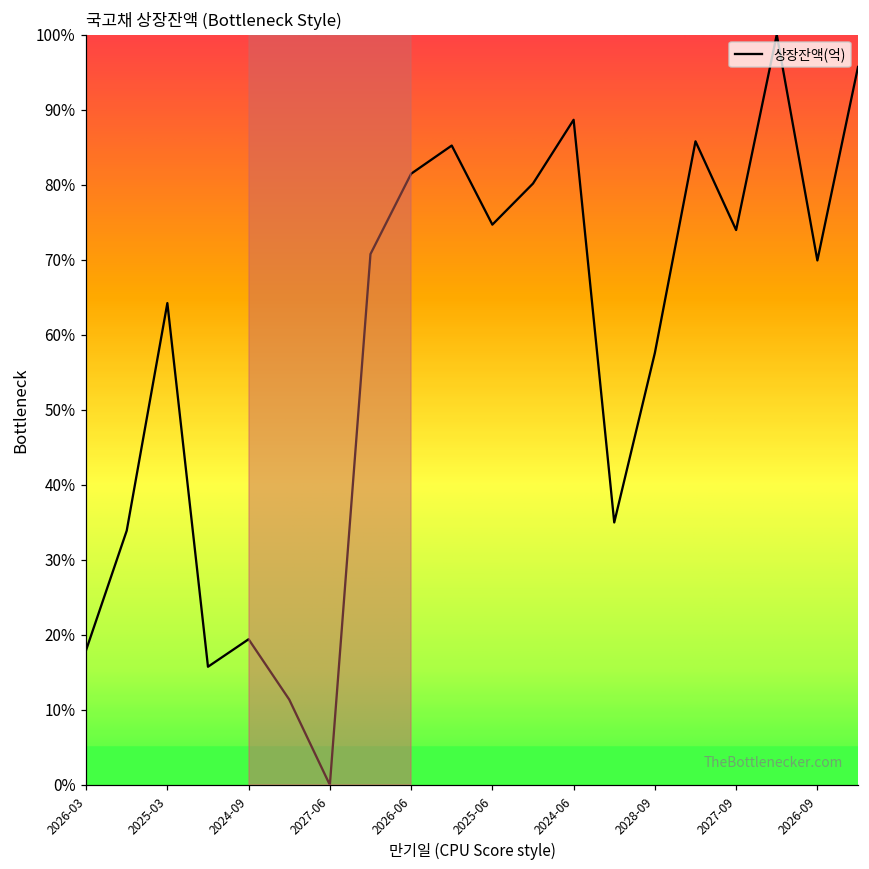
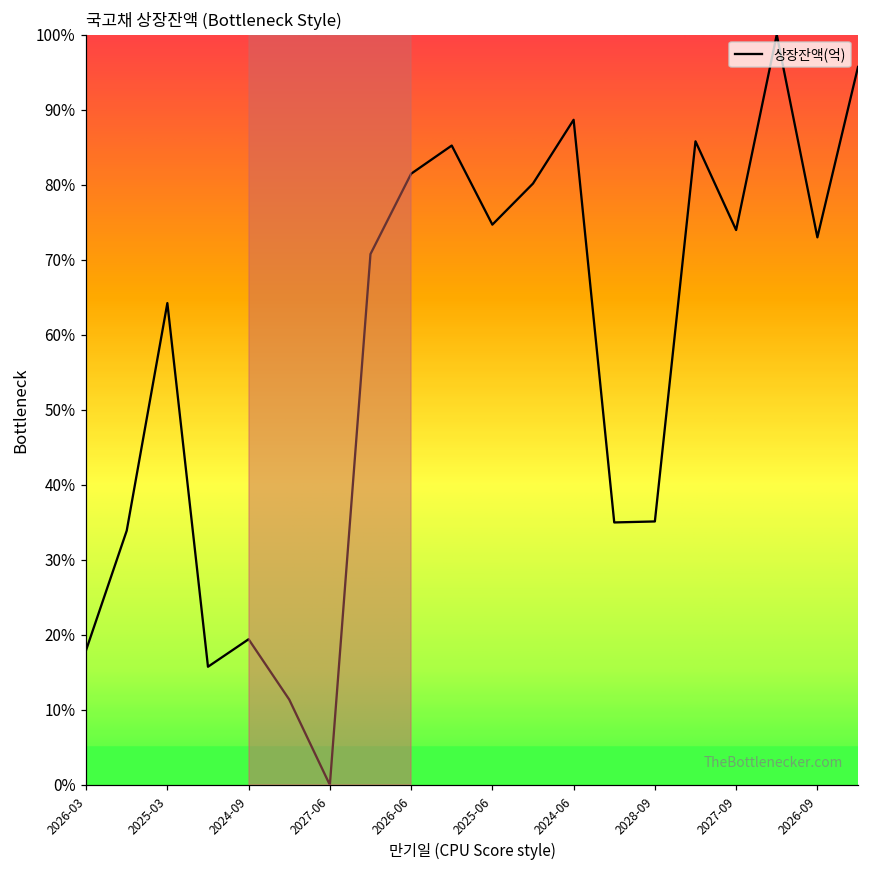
  {
    "2026-03": "18%",
    "2025-03": "64%",
    "2025-06": "75%",
    "2024-06": "89%",
-   "2028-09": "58%",
+   "2028-09": "35%",
    "2027-09": "74%",
-   "2026-09": "70%"
+   "2026-09": "73%"
  }
